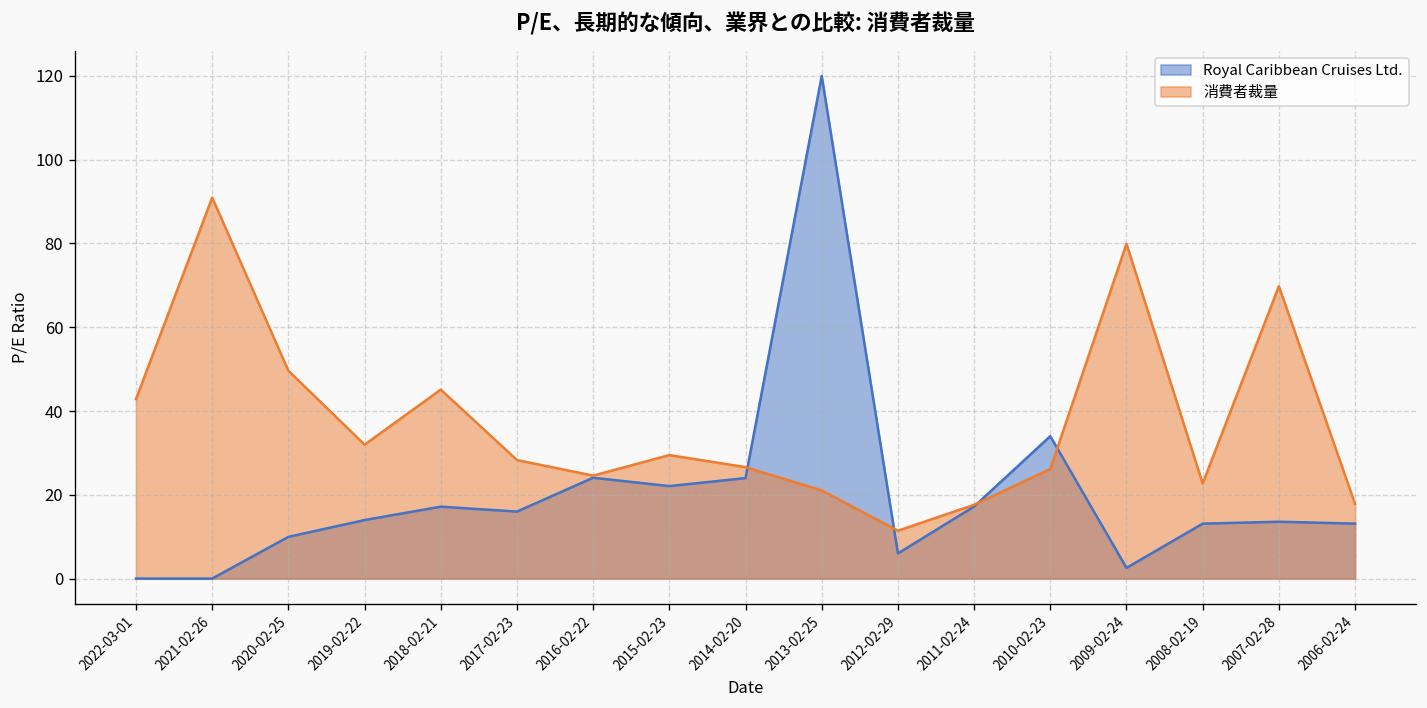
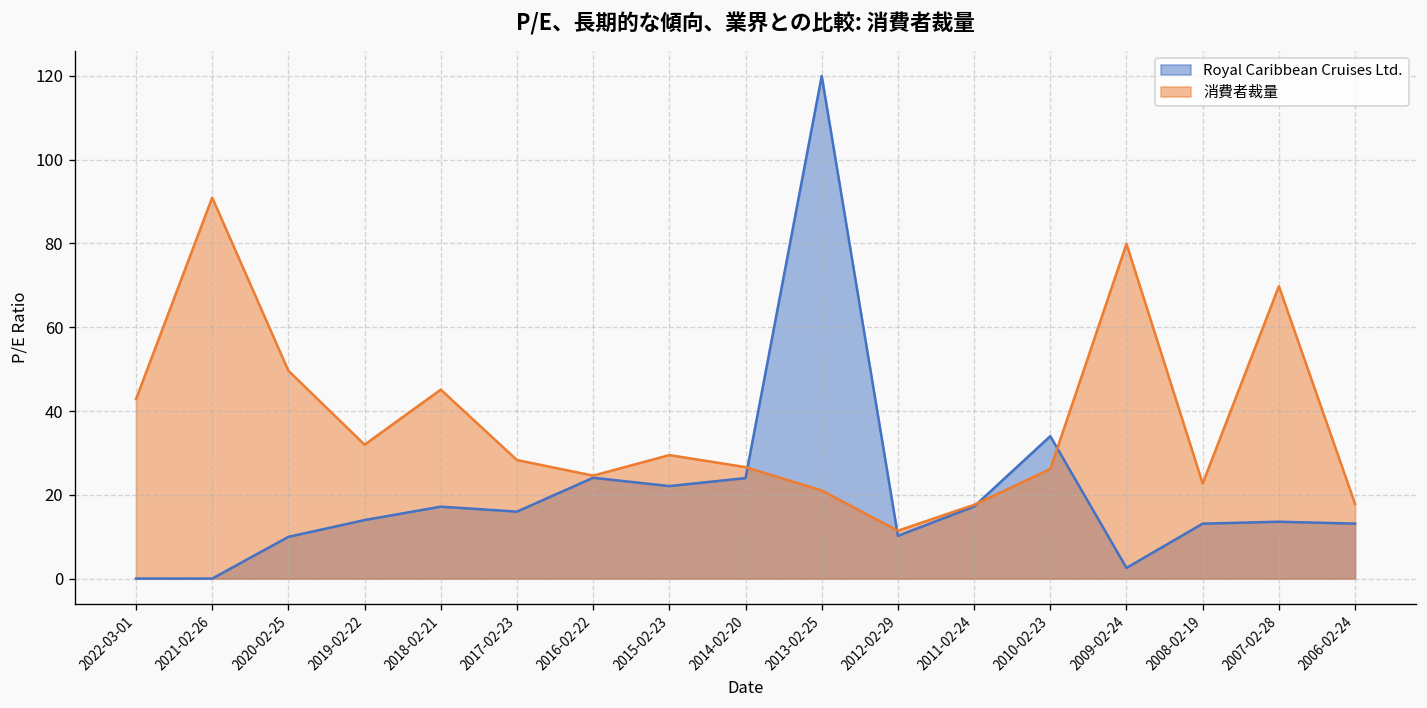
  {
    "Royal Caribbean Cruises Ltd.": {
      "2022-03-01": 0,
      "2021-02-26": 0,
      "2020-02-25": 10,
      "2019-02-22": 14,
      "2018-02-21": 17,
      "2017-02-23": 16,
      "2015-02-23": 22,
      "2014-02-20": 24,
      "2013-02-25": 120,
-     "2012-02-29": 6,
+     "2012-02-29": 10,
      "2010-02-23": 34,
      "2009-02-24": 3,
      "2008-02-19": 13,
      "2007-02-28": 14,
      "2006-02-24": 13
    },
    "消費者裁量": {
      "2022-03-01": 43,
      "2021-02-26": 91,
      "2020-02-25": 50,
      "2019-02-22": 32,
      "2018-02-21": 45,
      "2017-02-23": 28,
      "2015-02-23": 29,
      "2014-02-20": 27,
      "2013-02-25": 21,
      "2012-02-29": 11,
      "2010-02-23": 26,
      "2009-02-24": 80,
      "2008-02-19": 23,
      "2007-02-28": 70,
      "2006-02-24": 18
    }
  }
